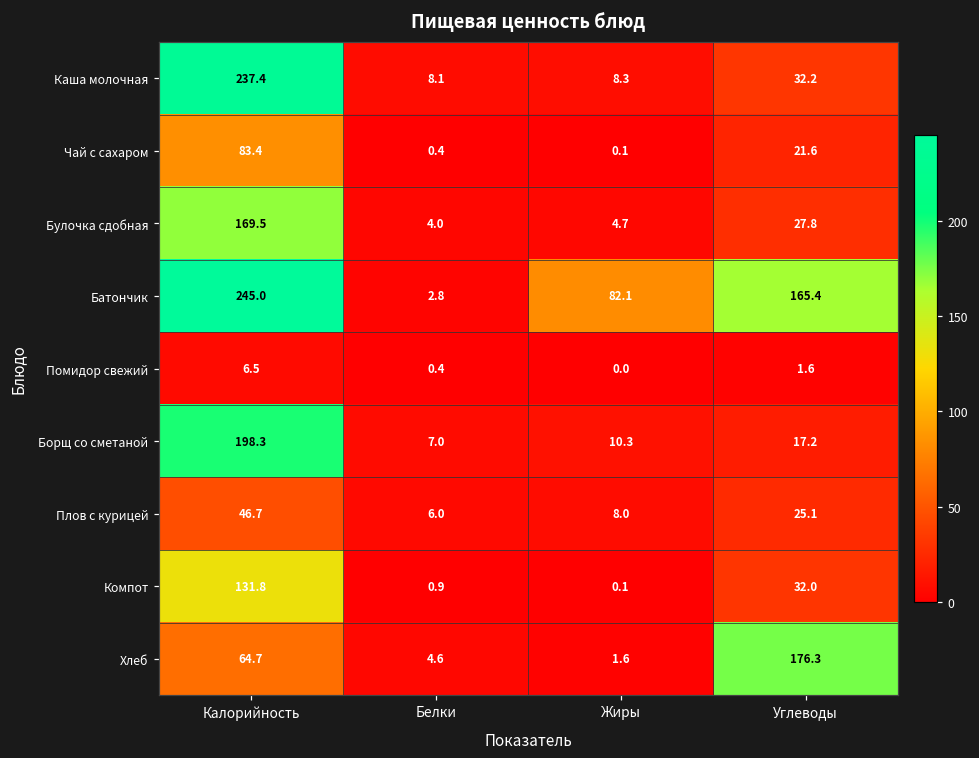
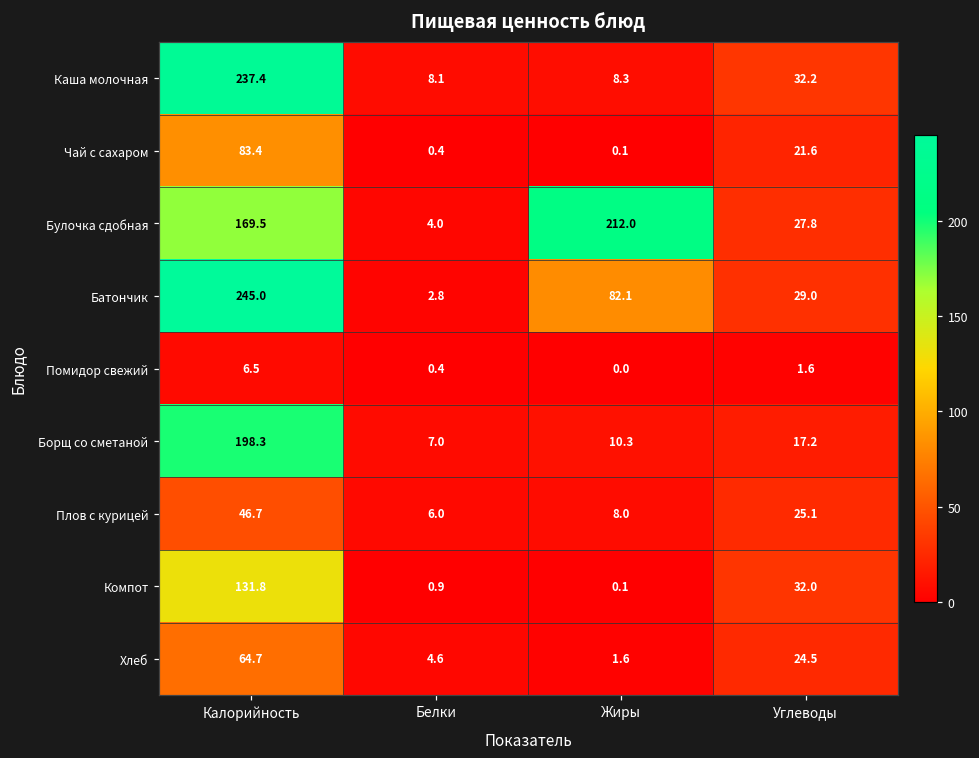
  {
    "Каша молочная": {
      "Калорийность": 237.4,
      "Белки": 8.1,
      "Жиры": 8.3,
      "Углеводы": 32.2
    },
    "Чай с сахаром": {
      "Калорийность": 83.4,
      "Белки": 0.4,
      "Жиры": 0.1,
      "Углеводы": 21.6
    },
    "Булочка сдобная": {
      "Калорийность": 169.5,
      "Белки": 4.0,
-     "Жиры": 4.7,
+     "Жиры": 212.0,
      "Углеводы": 27.8
    },
    "Батончик": {
      "Калорийность": 245.0,
      "Белки": 2.8,
      "Жиры": 82.1,
-     "Углеводы": 165.4
+     "Углеводы": 29.0
    },
    "Помидор свежий": {
      "Калорийность": 6.5,
      "Белки": 0.4,
      "Жиры": 0.0,
      "Углеводы": 1.6
    },
    "Борщ со сметаной": {
      "Калорийность": 198.3,
      "Белки": 7.0,
      "Жиры": 10.3,
      "Углеводы": 17.2
    },
    "Плов с курицей": {
      "Калорийность": 46.7,
      "Белки": 6.0,
      "Жиры": 8.0,
      "Углеводы": 25.1
    },
    "Компот": {
      "Калорийность": 131.8,
      "Белки": 0.9,
      "Жиры": 0.1,
      "Углеводы": 32.0
    },
    "Хлеб": {
      "Калорийность": 64.7,
      "Белки": 4.6,
      "Жиры": 1.6,
-     "Углеводы": 176.3
+     "Углеводы": 24.5
    }
  }
